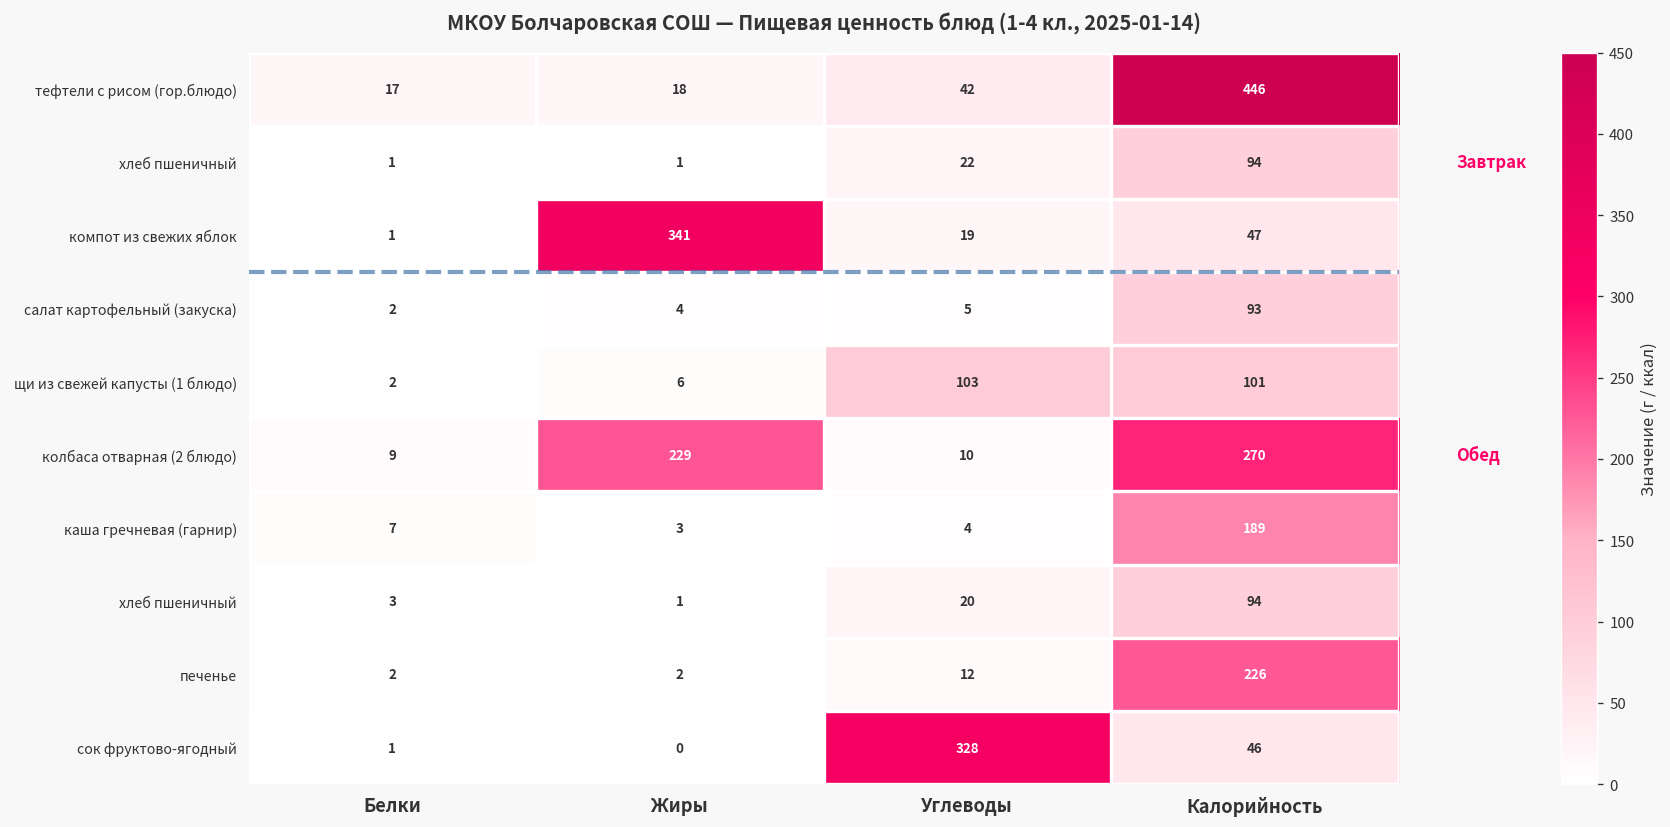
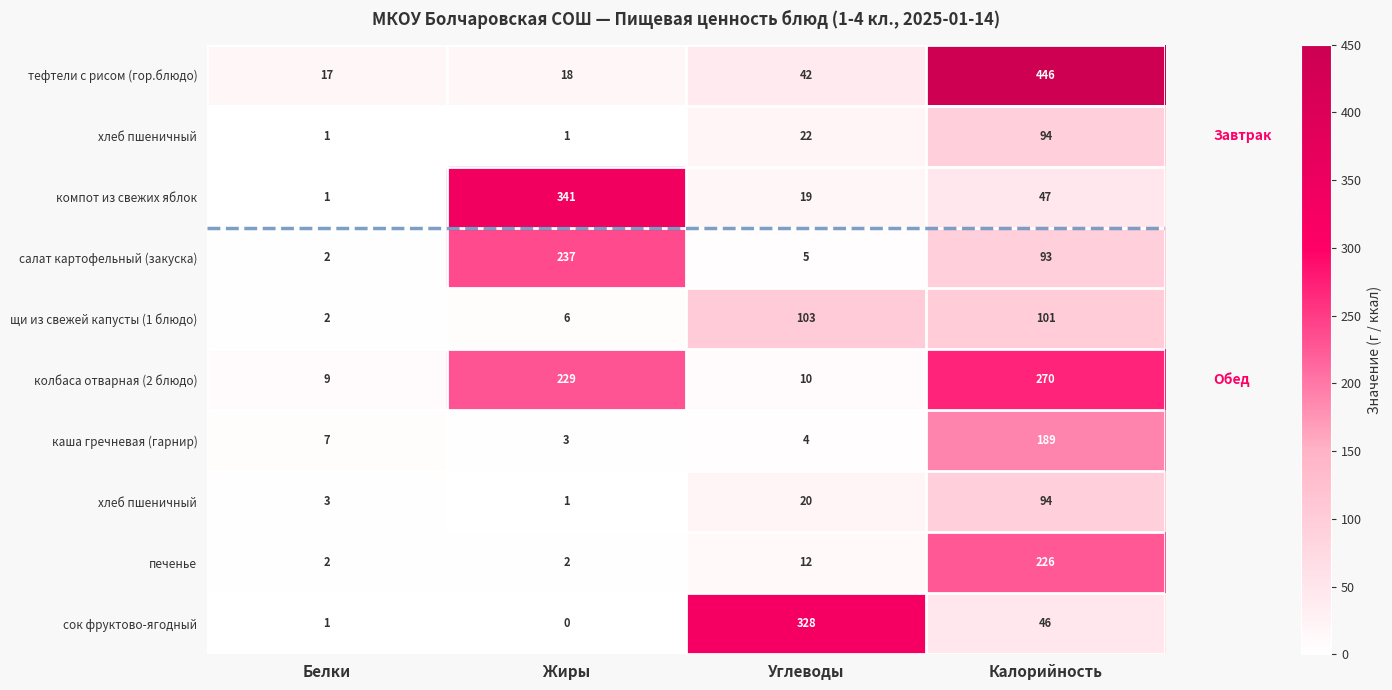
  {
    "тефтели с рисом (гор.блюдо)": {
      "Белки": 17,
      "Жиры": 18,
      "Углеводы": 42,
      "Калорийность": 446
    },
    "компот из свежих яблок": {
      "Белки": 1,
      "Жиры": 341,
      "Углеводы": 19,
      "Калорийность": 47
    },
    "салат картофельный (закуска)": {
      "Белки": 2,
-     "Жиры": 4,
+     "Жиры": 237,
      "Углеводы": 5,
      "Калорийность": 93
    },
    "щи из свежей капусты (1 блюдо)": {
      "Белки": 2,
      "Жиры": 6,
      "Углеводы": 103,
      "Калорийность": 101
    },
    "колбаса отварная (2 блюдо)": {
      "Белки": 9,
      "Жиры": 229,
      "Углеводы": 10,
      "Калорийность": 270
    },
    "каша гречневая (гарнир)": {
      "Белки": 7,
      "Жиры": 3,
      "Углеводы": 4,
      "Калорийность": 189
    },
    "печенье": {
      "Белки": 2,
      "Жиры": 2,
      "Углеводы": 12,
      "Калорийность": 226
    },
    "сок фруктово-ягодный": {
      "Белки": 1,
      "Жиры": 0,
      "Углеводы": 328,
      "Калорийность": 46
    }
  }
